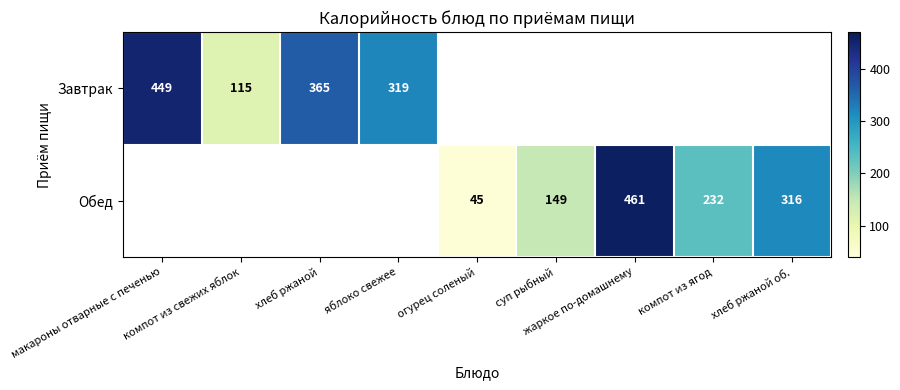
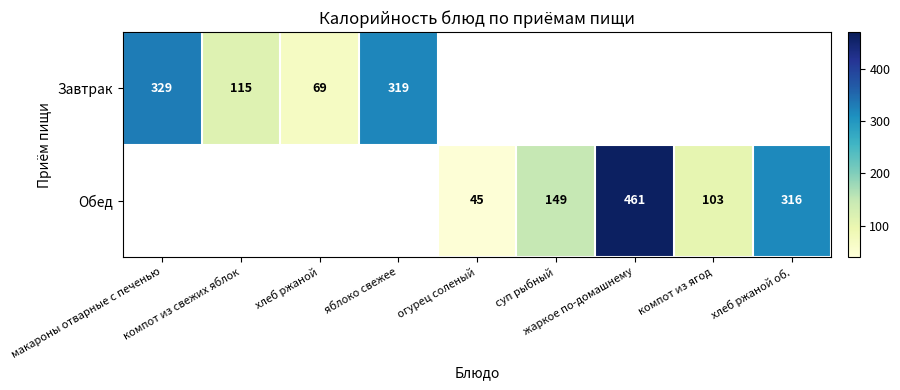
  {
    "Завтрак": {
-     "макароны отварные с печенью": 449,
+     "макароны отварные с печенью": 329,
      "компот из свежих яблок": 115,
-     "хлеб ржаной": 365,
+     "хлеб ржаной": 69,
      "яблоко свежее": 319
    },
    "Обед": {
      "огурец соленый": 45,
      "суп рыбный": 149,
      "жаркое по-домашнему": 461,
-     "компот из ягод": 232,
+     "компот из ягод": 103,
      "хлеб ржаной об.": 316
    }
  }
